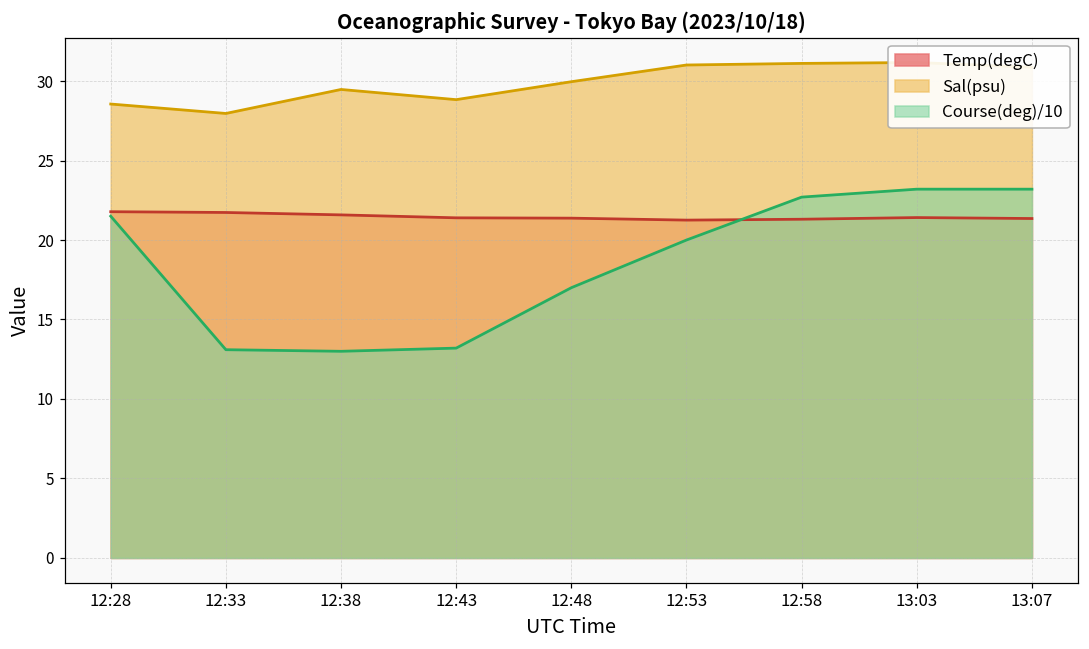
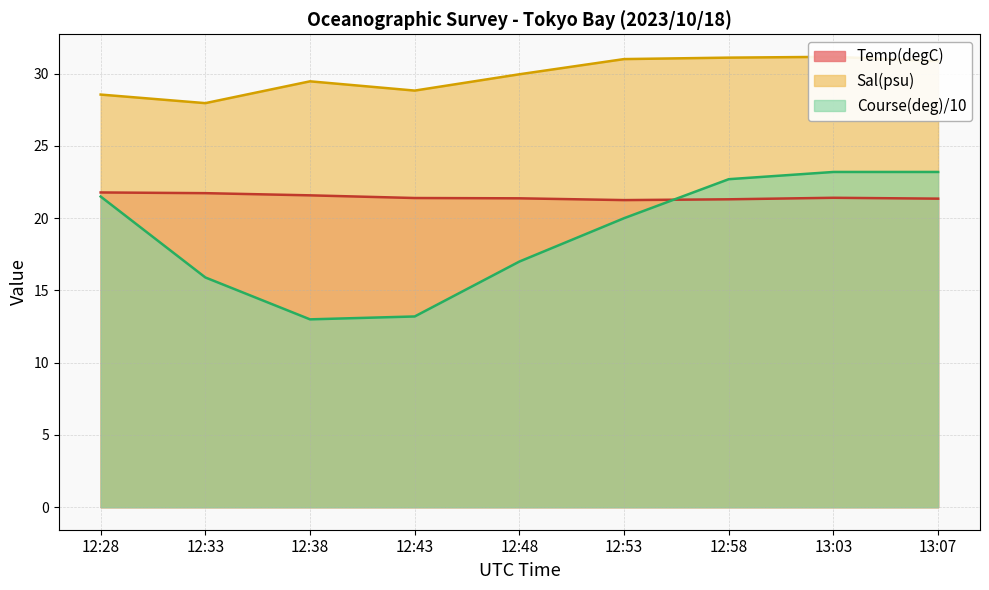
  {
    "Temp(degC)": {
      "12:28": 21.8,
      "12:33": 21.7,
      "12:38": 21.6,
      "12:43": 21.4,
      "12:48": 21.4,
      "12:53": 21.3,
      "12:58": 21.3,
      "13:03": 21.4,
      "13:07": 21.4
    },
    "Sal(psu)": {
      "12:28": 28.6,
      "12:33": 28.0,
      "12:38": 29.5,
      "12:43": 28.8,
      "12:48": 30.0,
      "12:53": 31.0,
      "12:58": 31.1
    },
    "Course(deg)/10": {
      "12:28": 21.5,
-     "12:33": 13.1,
+     "12:33": 15.9,
      "12:38": 13.0,
      "12:43": 13.2,
      "12:48": 17.0,
      "12:53": 20.0,
      "12:58": 22.7,
      "13:03": 23.2,
      "13:07": 23.2
    }
  }
